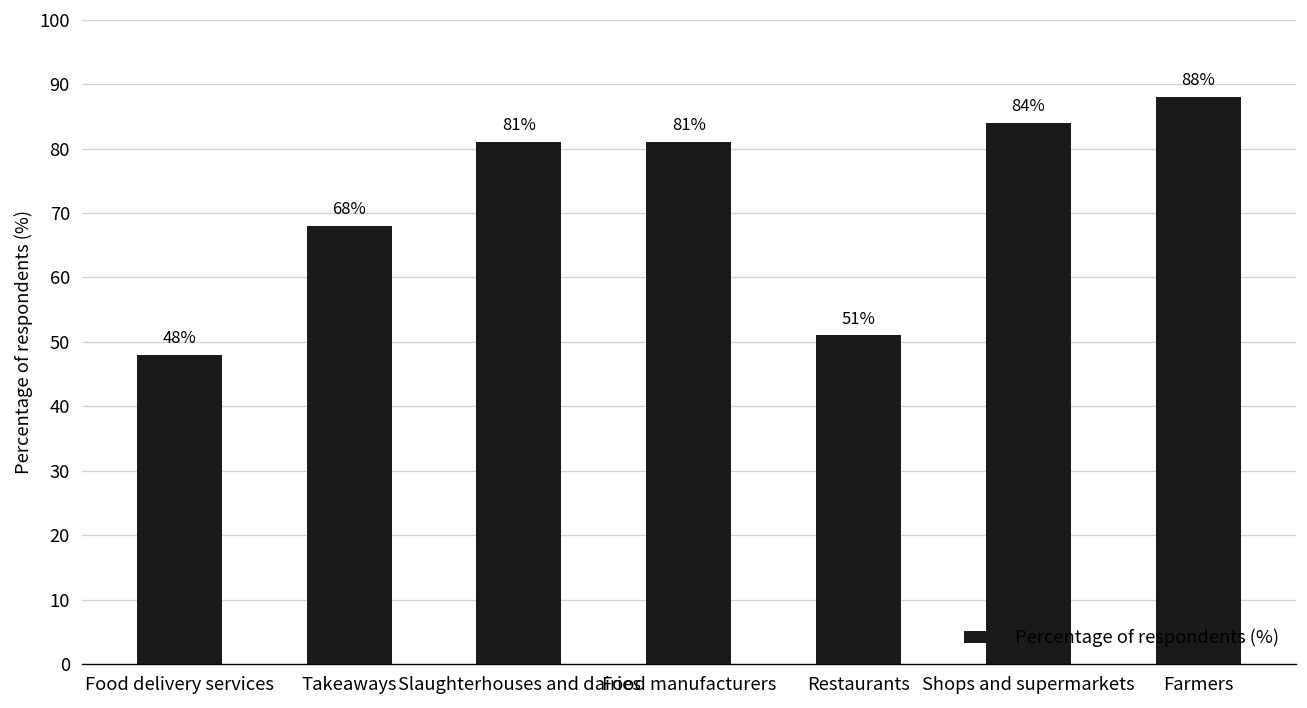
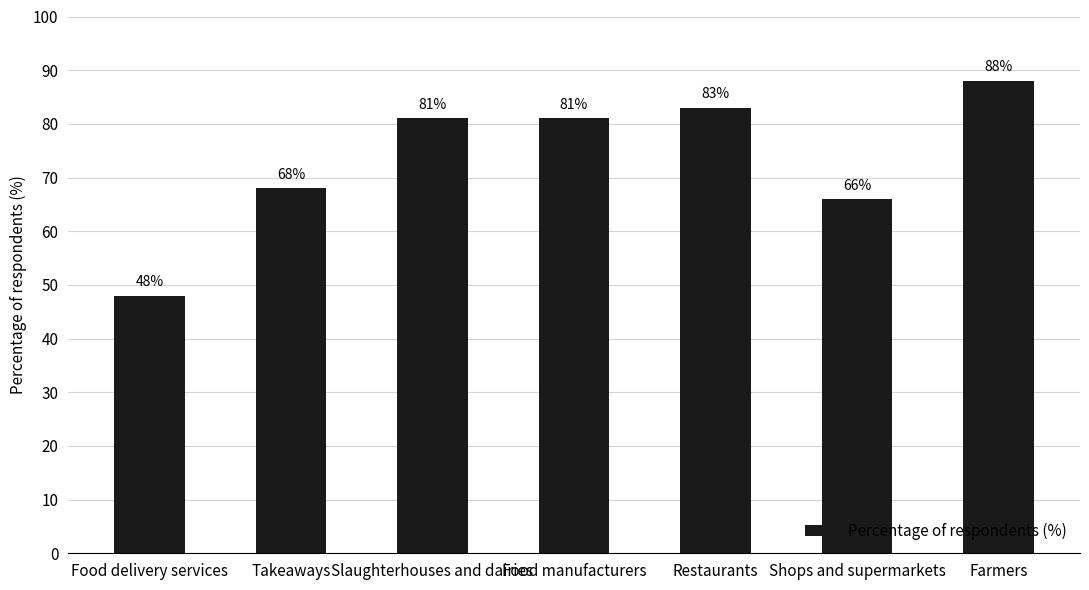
  {
    "Food delivery services": "48%",
    "Takeaways": "68%",
-   "Restaurants": "51%",
-   "Shops and supermarkets": "84%",
+   "Restaurants": "83%",
+   "Shops and supermarkets": "66%",
    "Farmers": "88%"
  }
